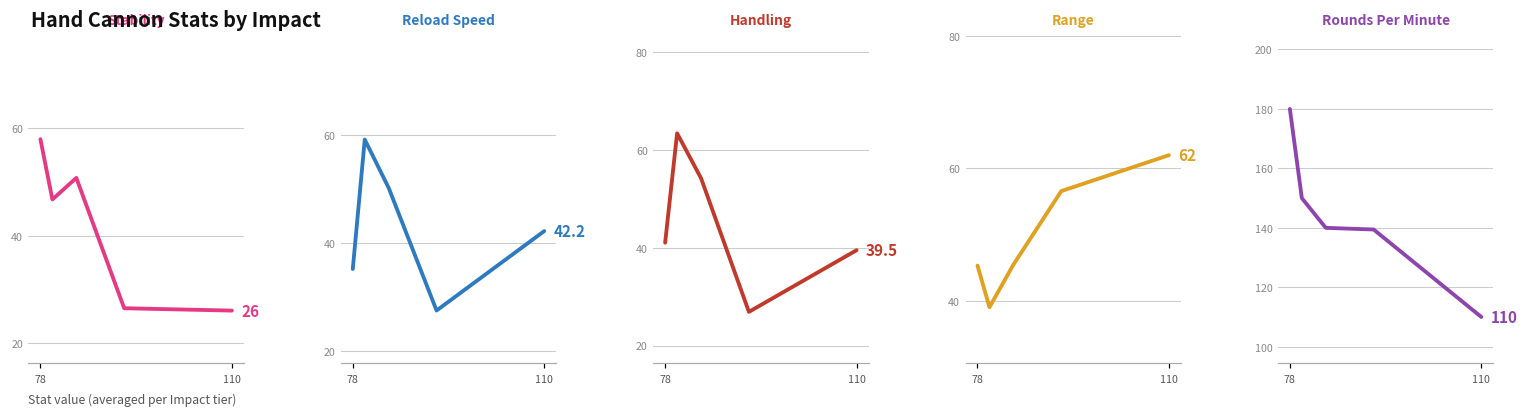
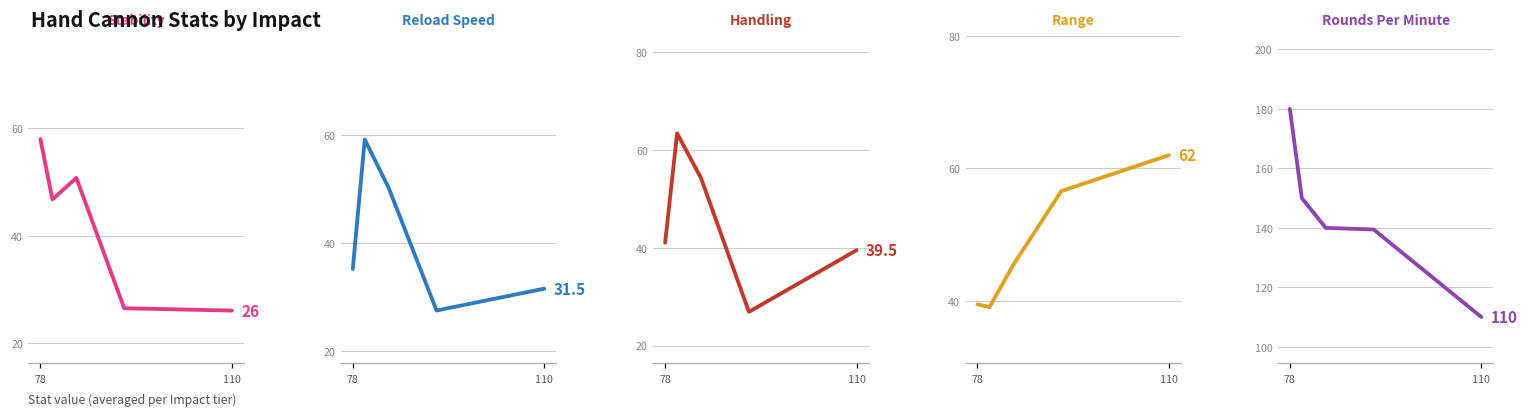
  {
    "Stability": {
      "110": 26
    },
    "Reload Speed": {
-     "110": 42.2
+     "110": 31.5
    },
    "Handling": {
      "110": 39.5
    },
    "Range": {
-     "78": 45
+     "78": 39
    },
    "Rounds Per Minute": {
      "110": 110
    }
  }
